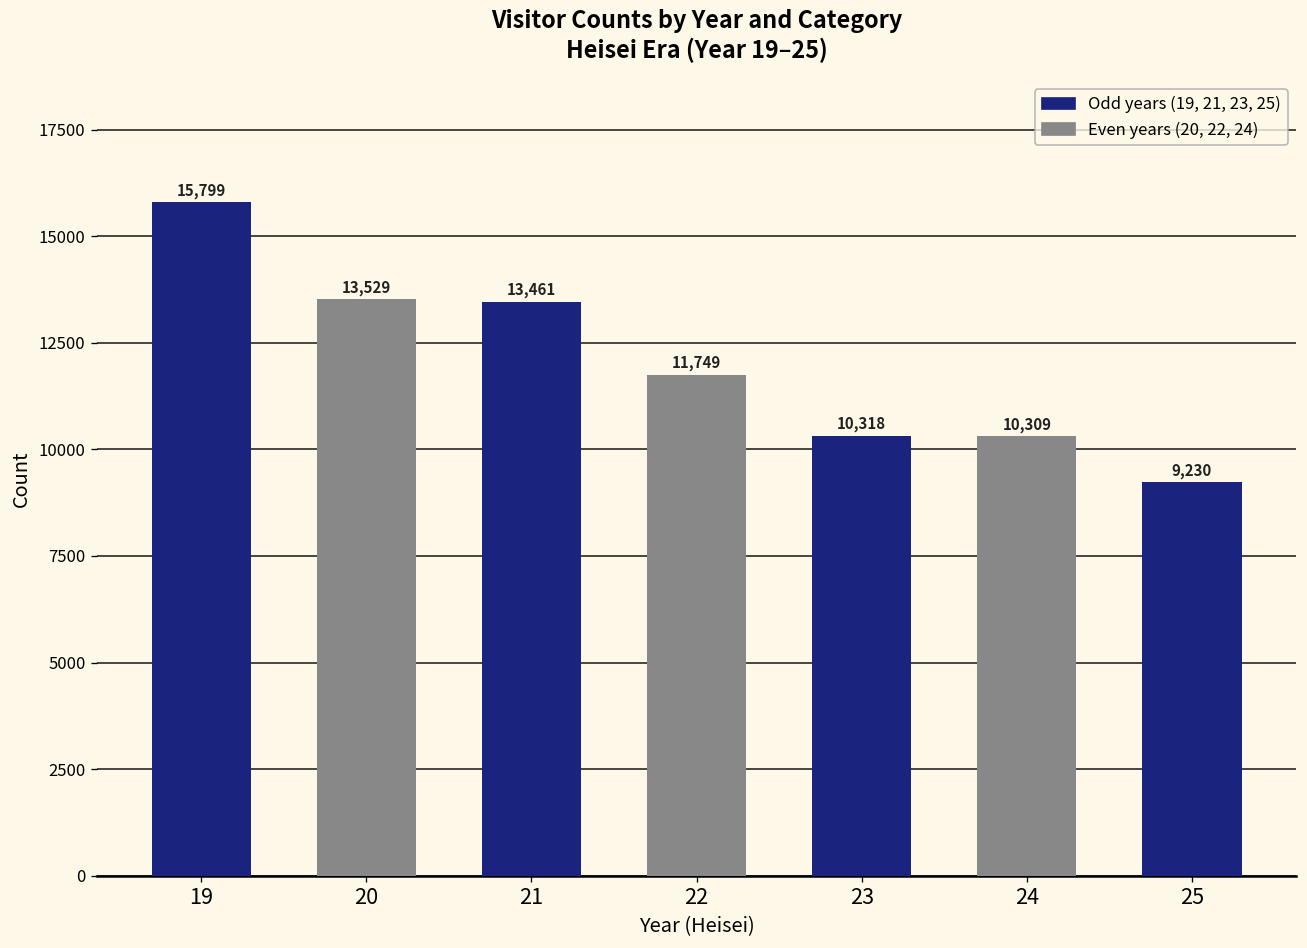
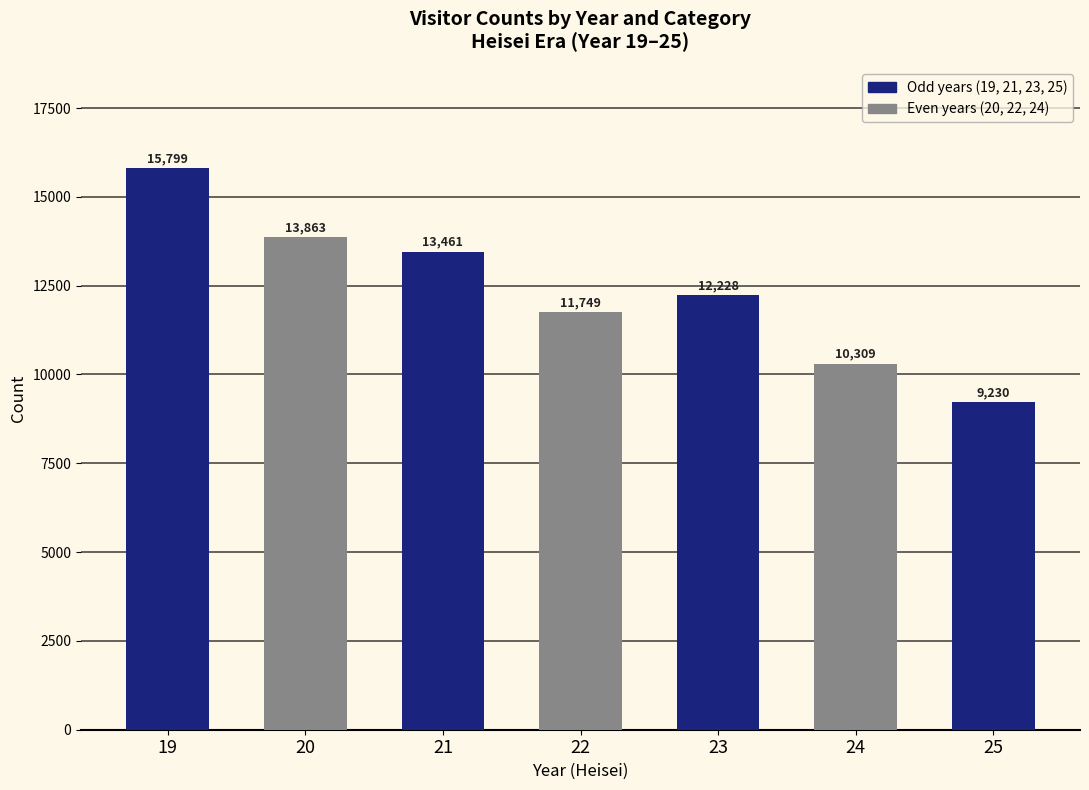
  {
    "19": "15,799",
-   "20": "13,529",
+   "20": "13,863",
    "21": "13,461",
    "22": "11,749",
-   "23": "10,318",
+   "23": "12,228",
    "24": "10,309",
    "25": "9,230"
  }
